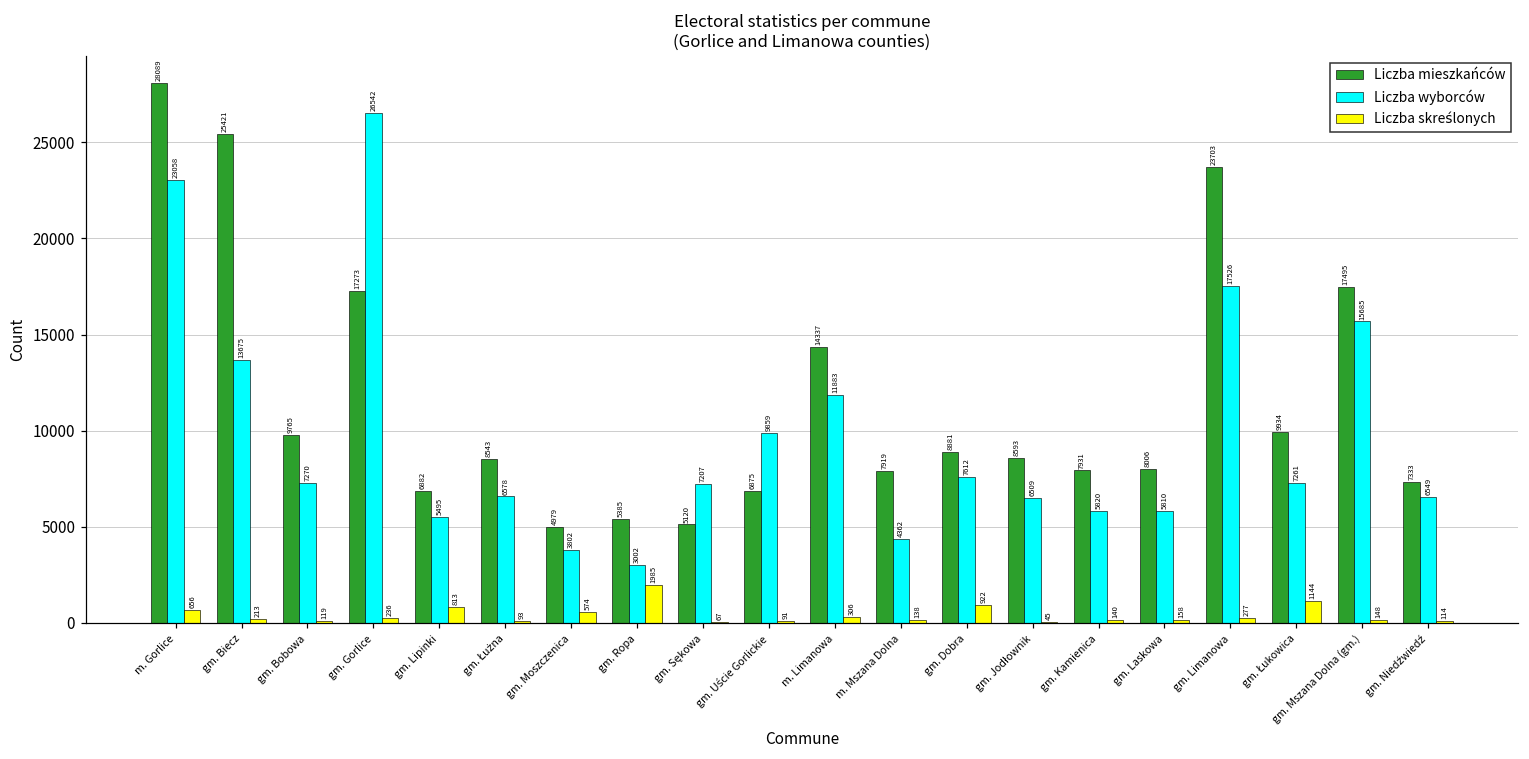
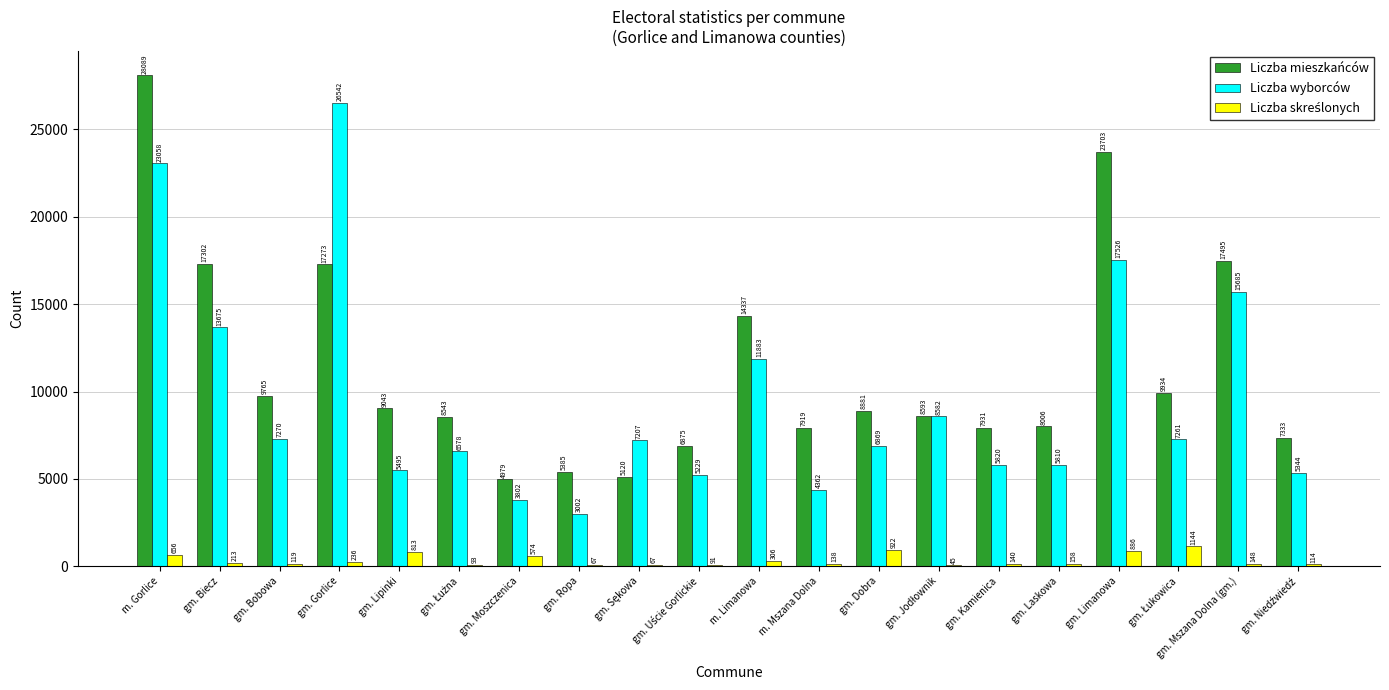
  {
    "Liczba mieszkańców": {
      "m. Gorlice": 28089,
-     "gm. Biecz": 25421,
+     "gm. Biecz": 17302,
      "gm. Bobowa": 9765,
      "gm. Gorlice": 17273,
-     "gm. Lipinki": 6882,
+     "gm. Lipinki": 9043,
      "gm. Łużna": 8543,
      "gm. Moszczenica": 4979,
      "gm. Ropa": 5385,
      "gm. Sękowa": 5120,
      "gm. Uście Gorlickie": 6875,
      "m. Limanowa": 14337,
      "m. Mszana Dolna": 7919,
      "gm. Dobra": 8881,
      "gm. Jodłownik": 8593,
      "gm. Kamienica": 7931,
      "gm. Laskowa": 8006,
      "gm. Limanowa": 23703,
      "gm. Łukowica": 9934,
      "gm. Mszana Dolna (gm.)": 17495,
      "gm. Niedźwiedź": 7333
    },
    "Liczba wyborców": {
      "m. Gorlice": 23058,
      "gm. Biecz": 13675,
      "gm. Bobowa": 7270,
      "gm. Gorlice": 26542,
      "gm. Lipinki": 5495,
      "gm. Łużna": 6578,
      "gm. Moszczenica": 3802,
      "gm. Ropa": 3002,
      "gm. Sękowa": 7207,
-     "gm. Uście Gorlickie": 9859,
+     "gm. Uście Gorlickie": 5229,
      "m. Limanowa": 11883,
      "m. Mszana Dolna": 4362,
-     "gm. Dobra": 7612,
-     "gm. Jodłownik": 6509,
+     "gm. Dobra": 6869,
+     "gm. Jodłownik": 8582,
      "gm. Kamienica": 5820,
      "gm. Laskowa": 5810,
      "gm. Limanowa": 17526,
      "gm. Łukowica": 7261,
      "gm. Mszana Dolna (gm.)": 15685,
-     "gm. Niedźwiedź": 6549
+     "gm. Niedźwiedź": 5344
    },
    "Liczba skreślonych": {
      "m. Gorlice": 656,
      "gm. Biecz": 213,
      "gm. Bobowa": 119,
      "gm. Gorlice": 236,
      "gm. Lipinki": 813,
      "gm. Łużna": 93,
      "gm. Moszczenica": 574,
-     "gm. Ropa": 1985,
+     "gm. Ropa": 67,
      "gm. Sękowa": 67,
      "gm. Uście Gorlickie": 91,
      "m. Limanowa": 306,
      "m. Mszana Dolna": 138,
      "gm. Dobra": 922,
      "gm. Jodłownik": 45,
      "gm. Kamienica": 140,
      "gm. Laskowa": 158,
-     "gm. Limanowa": 277,
+     "gm. Limanowa": 886,
      "gm. Łukowica": 1144,
      "gm. Mszana Dolna (gm.)": 148,
      "gm. Niedźwiedź": 114
    }
  }
